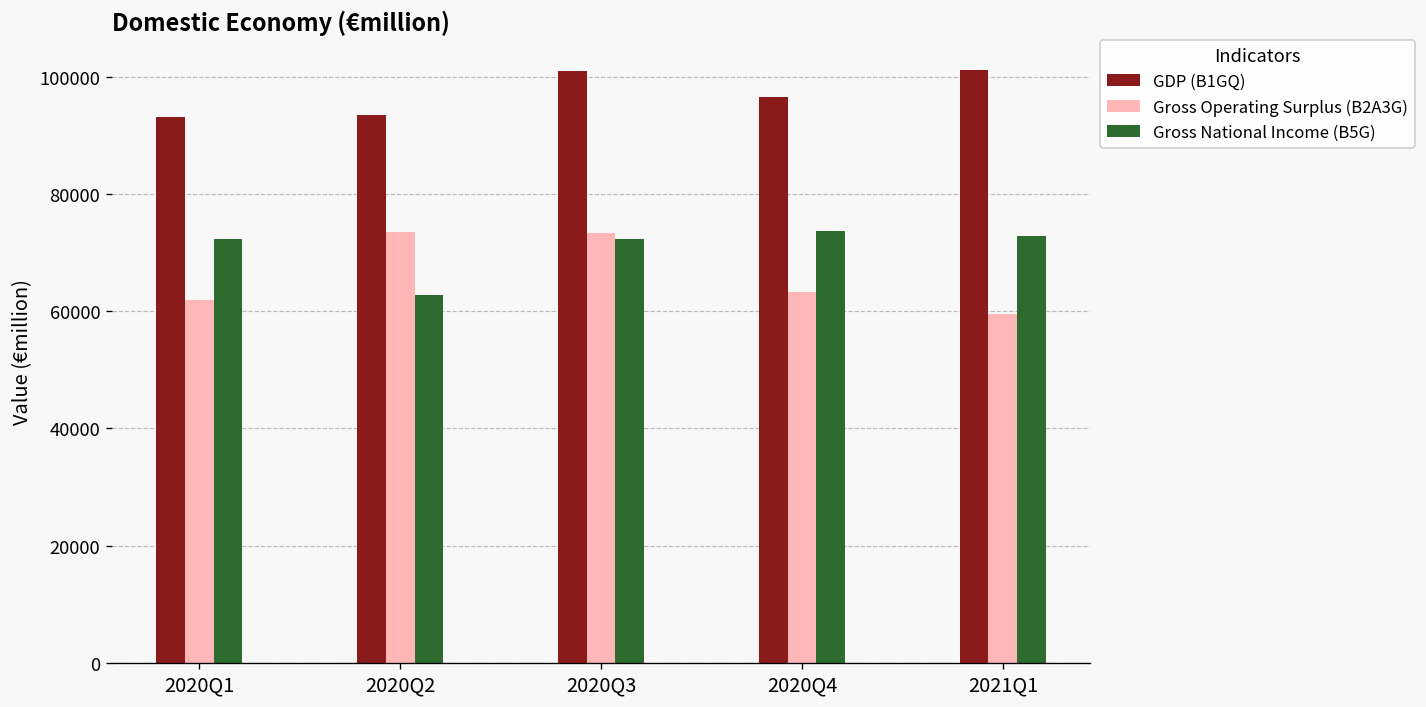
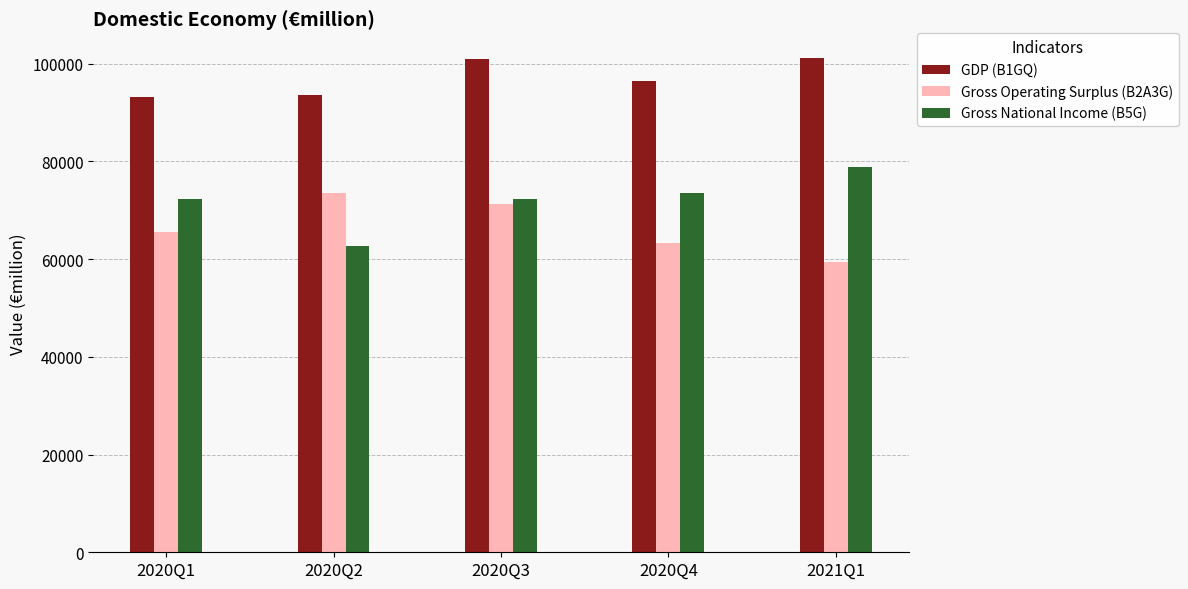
  {
    "GDP (B1GQ)": {
      "2020Q1": 93000,
      "2020Q2": 93000,
      "2020Q3": 101000,
      "2020Q4": 96000,
      "2021Q1": 101000
    },
    "Gross Operating Surplus (B2A3G)": {
-     "2020Q1": 62000,
+     "2020Q1": 66000,
      "2020Q2": 74000,
-     "2020Q3": 73000,
+     "2020Q3": 71000,
      "2020Q4": 63000,
      "2021Q1": 59000
    },
    "Gross National Income (B5G)": {
      "2020Q1": 72000,
      "2020Q2": 63000,
      "2020Q3": 72000,
      "2020Q4": 74000,
-     "2021Q1": 73000
+     "2021Q1": 79000
    }
  }
